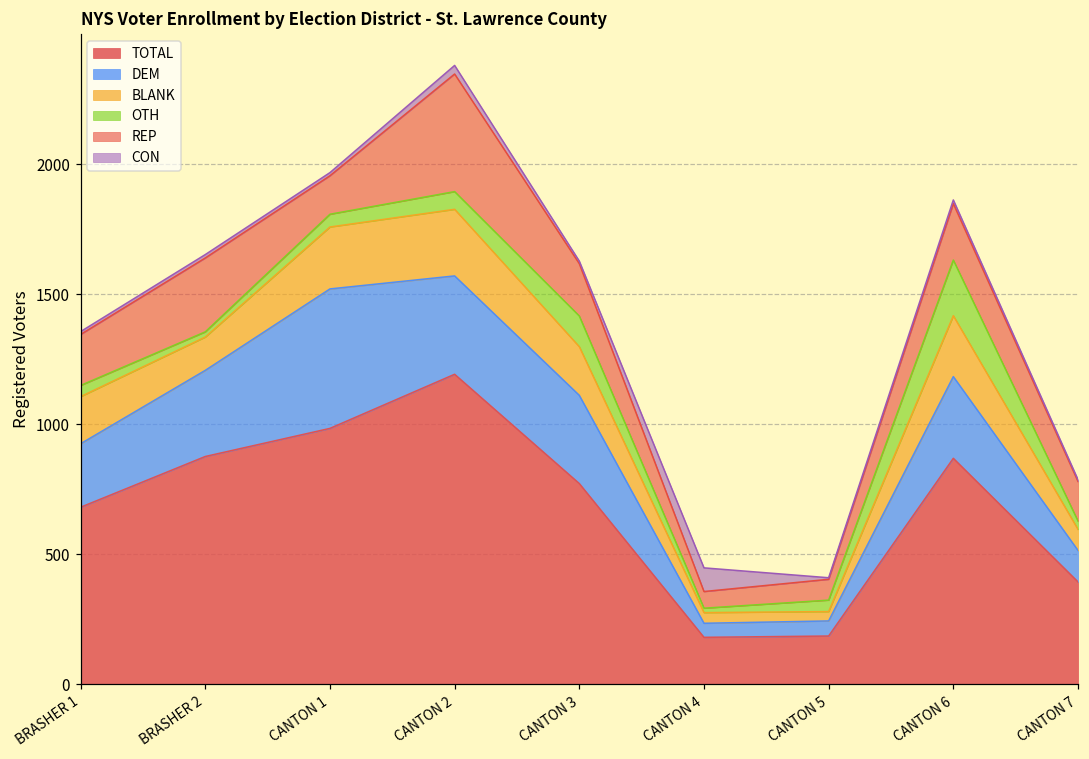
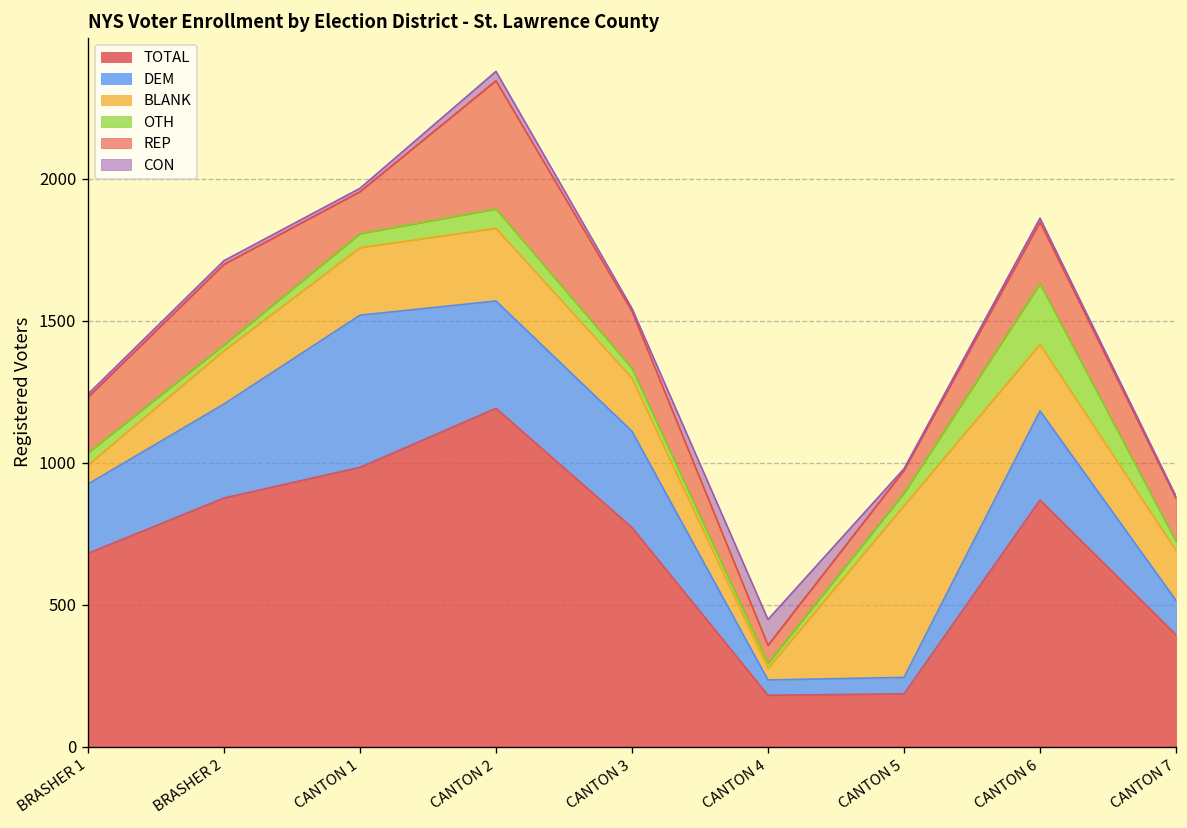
  {
    "DEM": {
      "BRASHER 1": 240,
      "BRASHER 2": 330,
      "CANTON 1": 540,
      "CANTON 2": 380,
      "CANTON 3": 340,
      "CANTON 4": 50,
      "CANTON 5": 60,
      "CANTON 6": 310,
      "CANTON 7": 120
    },
    "BLANK": {
-     "BRASHER 1": 180,
-     "BRASHER 2": 130,
+     "BRASHER 1": 70,
+     "BRASHER 2": 190,
      "CANTON 1": 240,
      "CANTON 2": 260,
      "CANTON 3": 190,
      "CANTON 4": 40,
-     "CANTON 5": 40,
+     "CANTON 5": 610,
      "CANTON 6": 230,
-     "CANTON 7": 80
+     "CANTON 7": 180
    },
    "OTH": {
      "BRASHER 1": 40,
      "BRASHER 2": 20,
      "CANTON 1": 50,
      "CANTON 2": 70,
-     "CANTON 3": 120,
+     "CANTON 3": 40,
      "CANTON 4": 20,
      "CANTON 5": 40,
      "CANTON 6": 210,
      "CANTON 7": 30
    },
    "CON": {
      "BRASHER 1": 10,
      "BRASHER 2": 10,
      "CANTON 1": 10,
      "CANTON 2": 30,
      "CANTON 4": 90,
      "CANTON 6": 10
    }
  }
